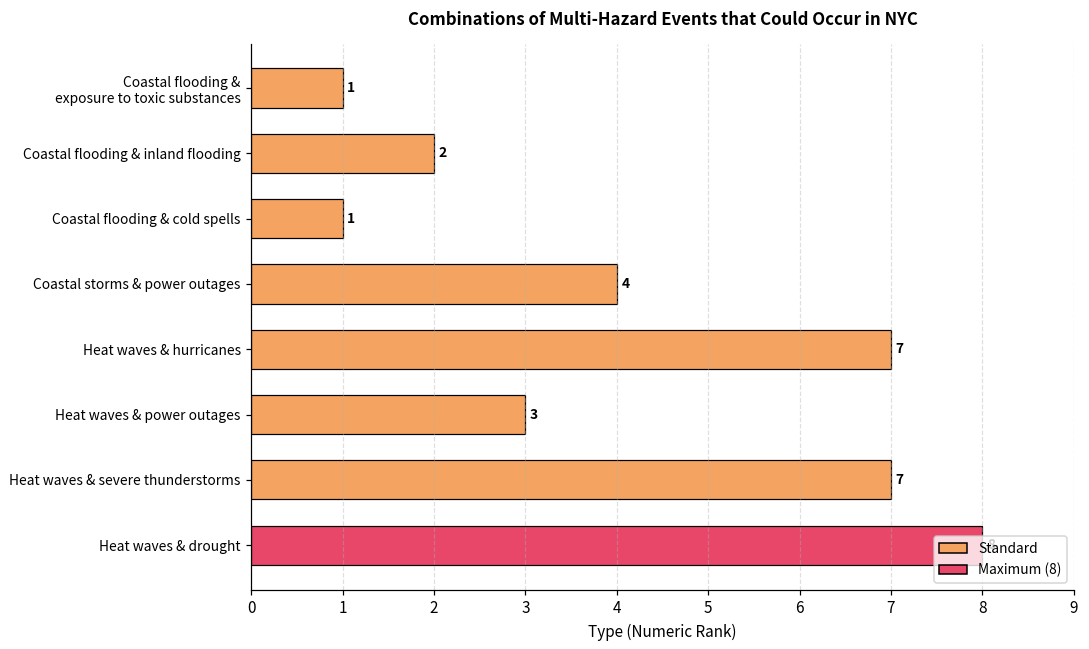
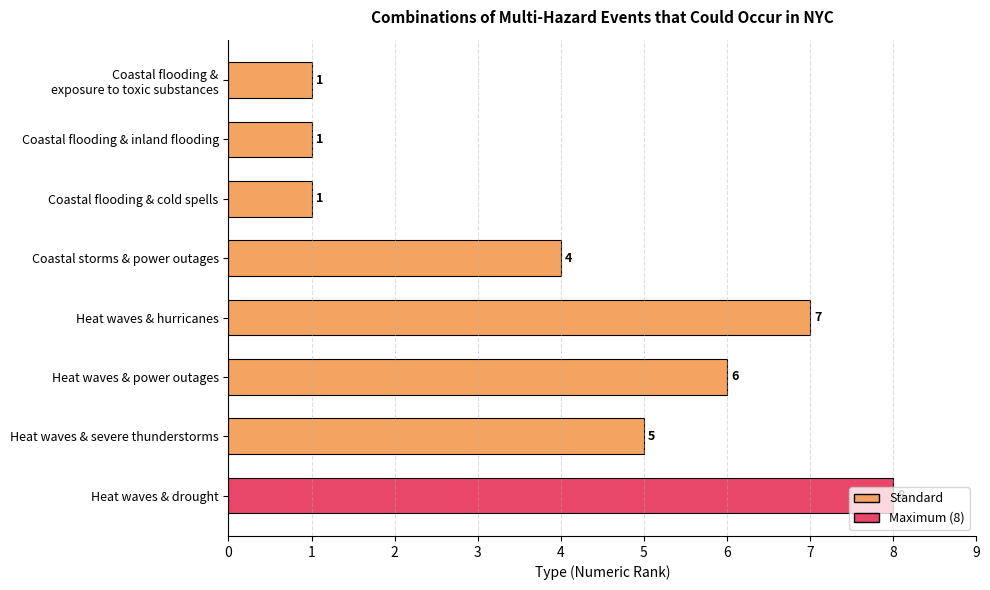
  {
    "Coastal flooding & exposure to toxic substances": 1,
-   "Coastal flooding & inland flooding": 2,
+   "Coastal flooding & inland flooding": 1,
    "Coastal flooding & cold spells": 1,
    "Coastal storms & power outages": 4,
    "Heat waves & hurricanes": 7,
-   "Heat waves & power outages": 3,
-   "Heat waves & severe thunderstorms": 7
+   "Heat waves & power outages": 6,
+   "Heat waves & severe thunderstorms": 5
  }
